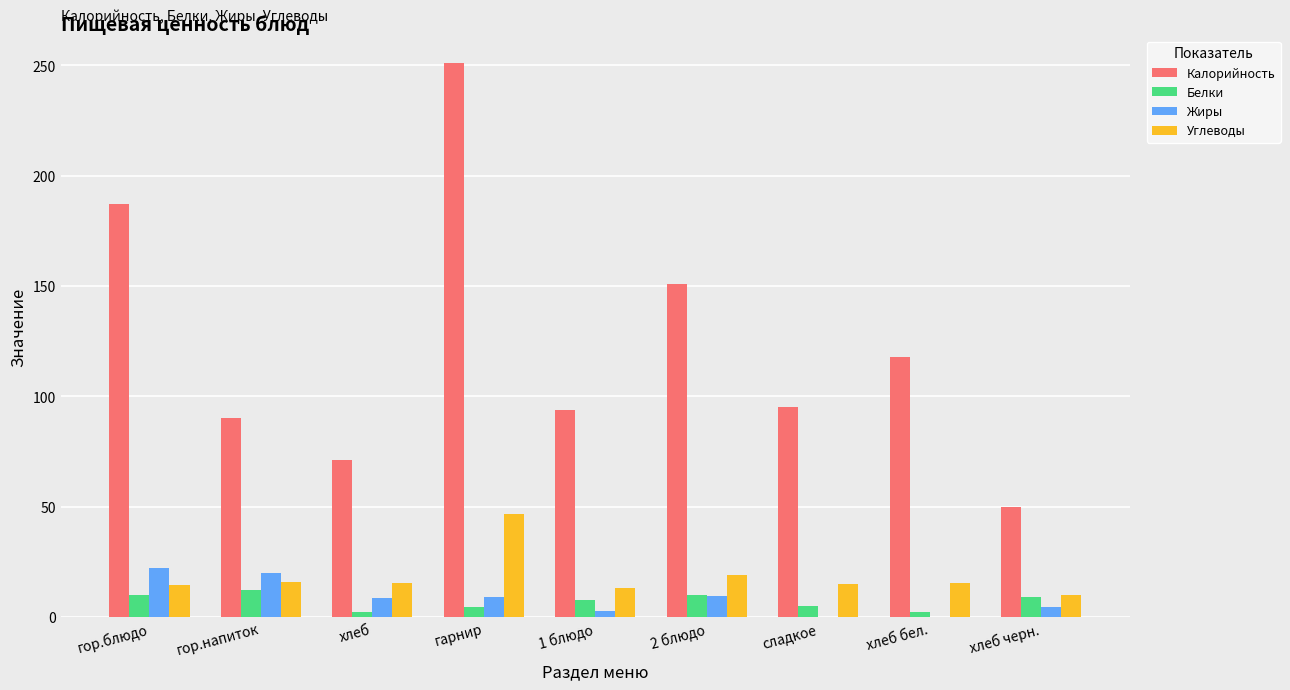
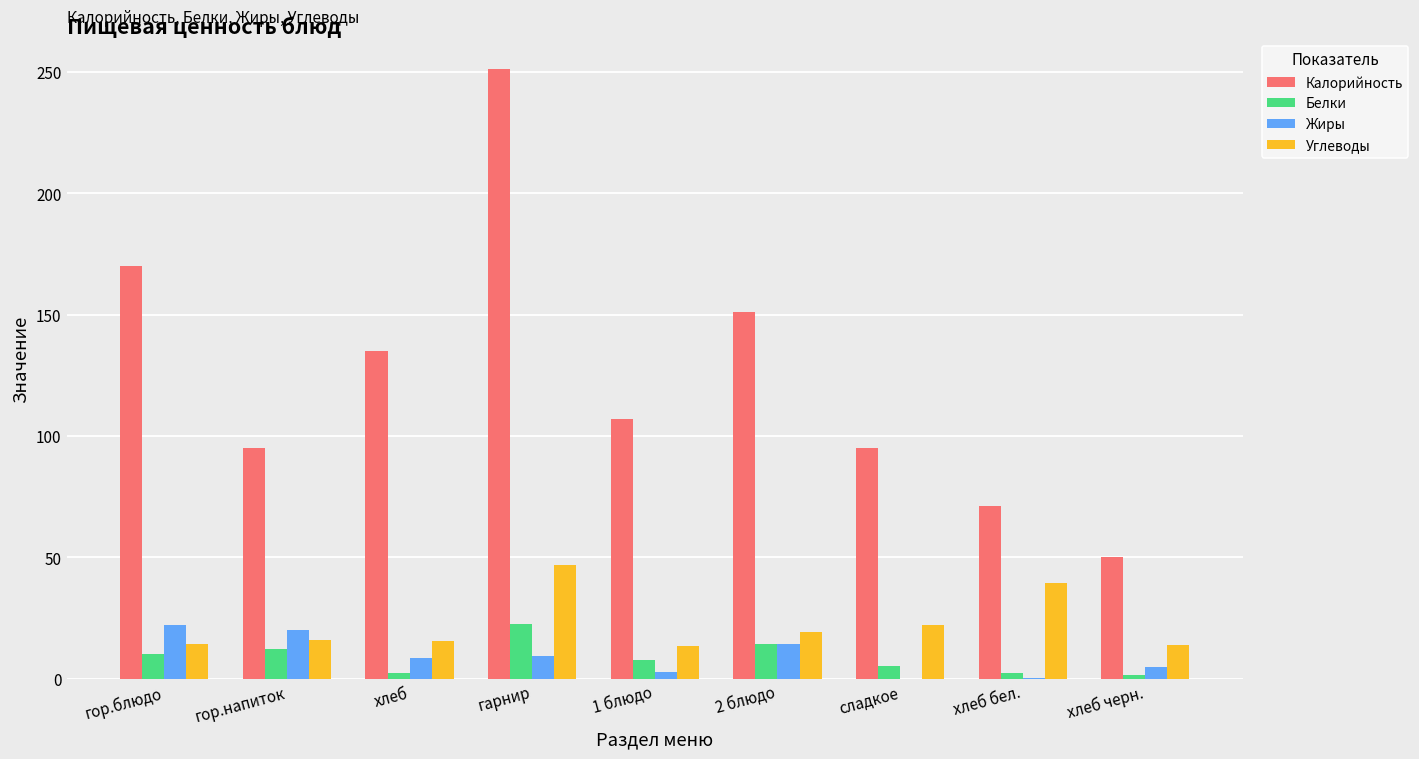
  {
    "Калорийность": {
-     "гор.блюдо": 187,
-     "гор.напиток": 90,
-     "хлеб": 71,
+     "гор.блюдо": 170,
+     "гор.напиток": 95,
+     "хлеб": 135,
      "гарнир": 251,
-     "1 блюдо": 94,
+     "1 блюдо": 107,
      "2 блюдо": 151,
      "сладкое": 95,
-     "хлеб бел.": 118,
+     "хлеб бел.": 71,
      "хлеб черн.": 50
    },
    "Белки": {
      "гор.блюдо": 10,
      "гор.напиток": 12,
      "хлеб": 2,
-     "гарнир": 4,
+     "гарнир": 22,
      "1 блюдо": 8,
-     "2 блюдо": 10,
+     "2 блюдо": 14,
      "сладкое": 5,
      "хлеб бел.": 2,
-     "хлеб черн.": 9
+     "хлеб черн.": 2
    },
    "Жиры": {
      "гор.блюдо": 22,
      "гор.напиток": 20,
      "хлеб": 9,
      "гарнир": 9,
      "1 блюдо": 3,
-     "2 блюдо": 10,
+     "2 блюдо": 14,
      "хлеб черн.": 5
    },
    "Углеводы": {
      "гор.блюдо": 14,
      "гор.напиток": 16,
      "хлеб": 16,
      "гарнир": 47,
      "1 блюдо": 13,
      "2 блюдо": 19,
-     "сладкое": 15,
-     "хлеб бел.": 16,
-     "хлеб черн.": 10
+     "сладкое": 22,
+     "хлеб бел.": 40,
+     "хлеб черн.": 14
    }
  }
